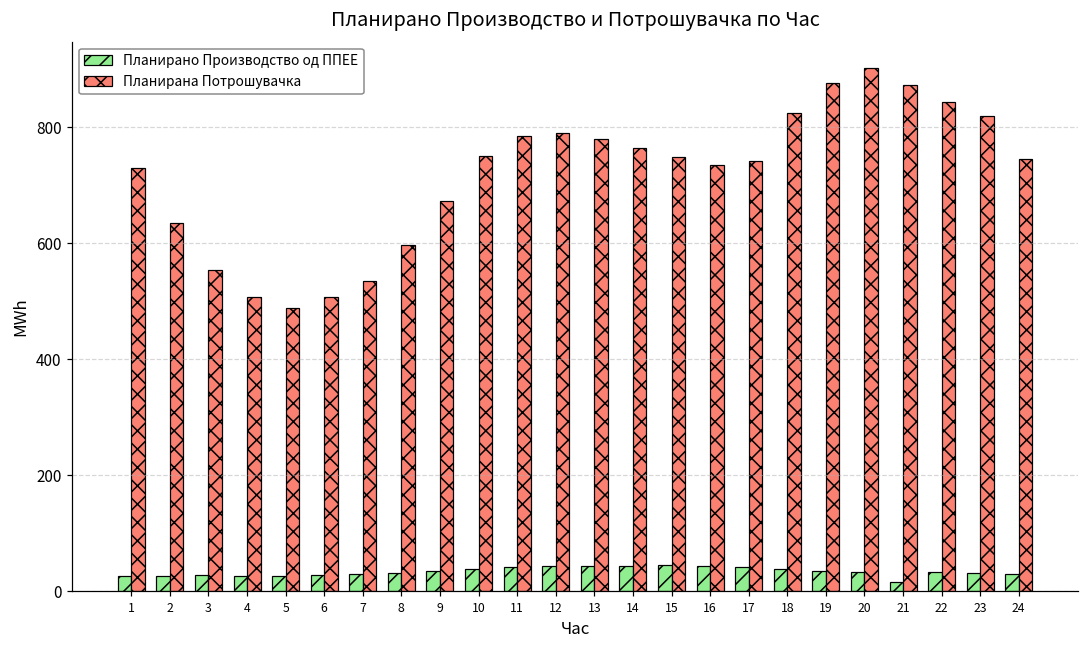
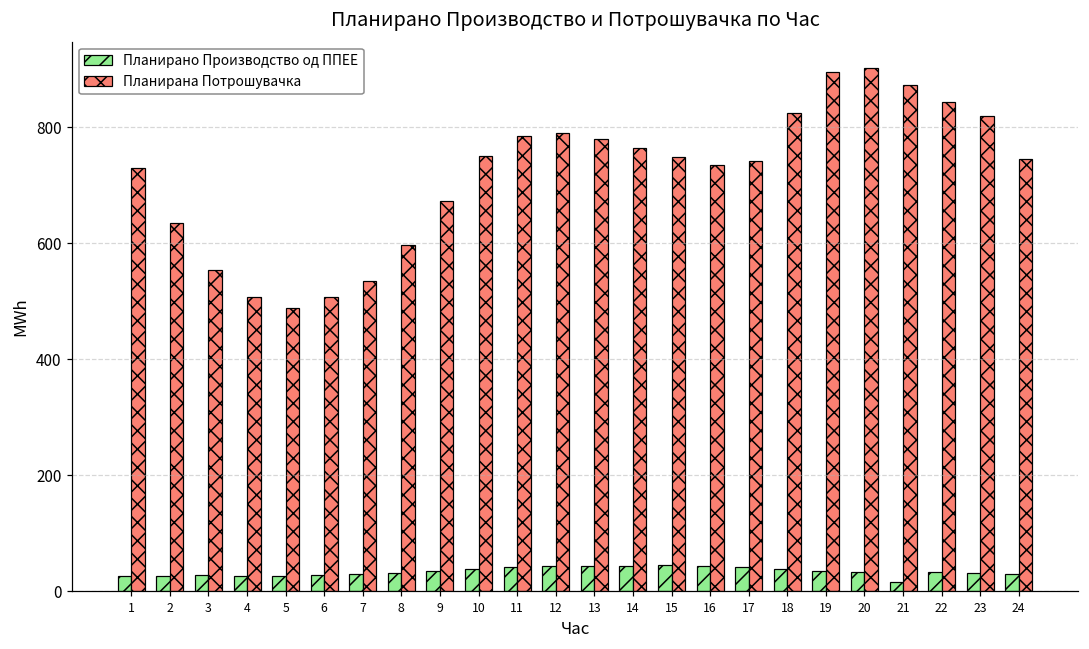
  {
    "Планирано Производство од ППЕЕ": {
      "1": 30,
      "2": 30,
      "3": 30,
      "4": 30,
      "5": 30,
      "6": 30,
      "7": 30,
      "8": 30,
      "9": 40,
      "10": 40,
      "11": 40,
      "12": 40,
      "13": 40,
      "14": 40,
      "15": 40,
      "16": 40,
      "17": 40,
      "18": 40,
      "19": 40,
      "20": 30,
      "21": 20,
      "22": 30,
      "23": 30,
      "24": 30
    },
    "Планирана Потрошувачка": {
      "1": 730,
      "2": 630,
      "3": 550,
      "4": 510,
      "5": 490,
      "6": 510,
      "7": 530,
      "8": 600,
      "9": 670,
      "10": 750,
      "11": 780,
      "12": 790,
      "13": 780,
      "14": 760,
      "15": 750,
      "16": 740,
      "17": 740,
      "18": 820,
-     "19": 880,
+     "19": 900,
      "20": 900,
      "21": 870,
      "22": 840,
      "23": 820,
      "24": 750
    }
  }
